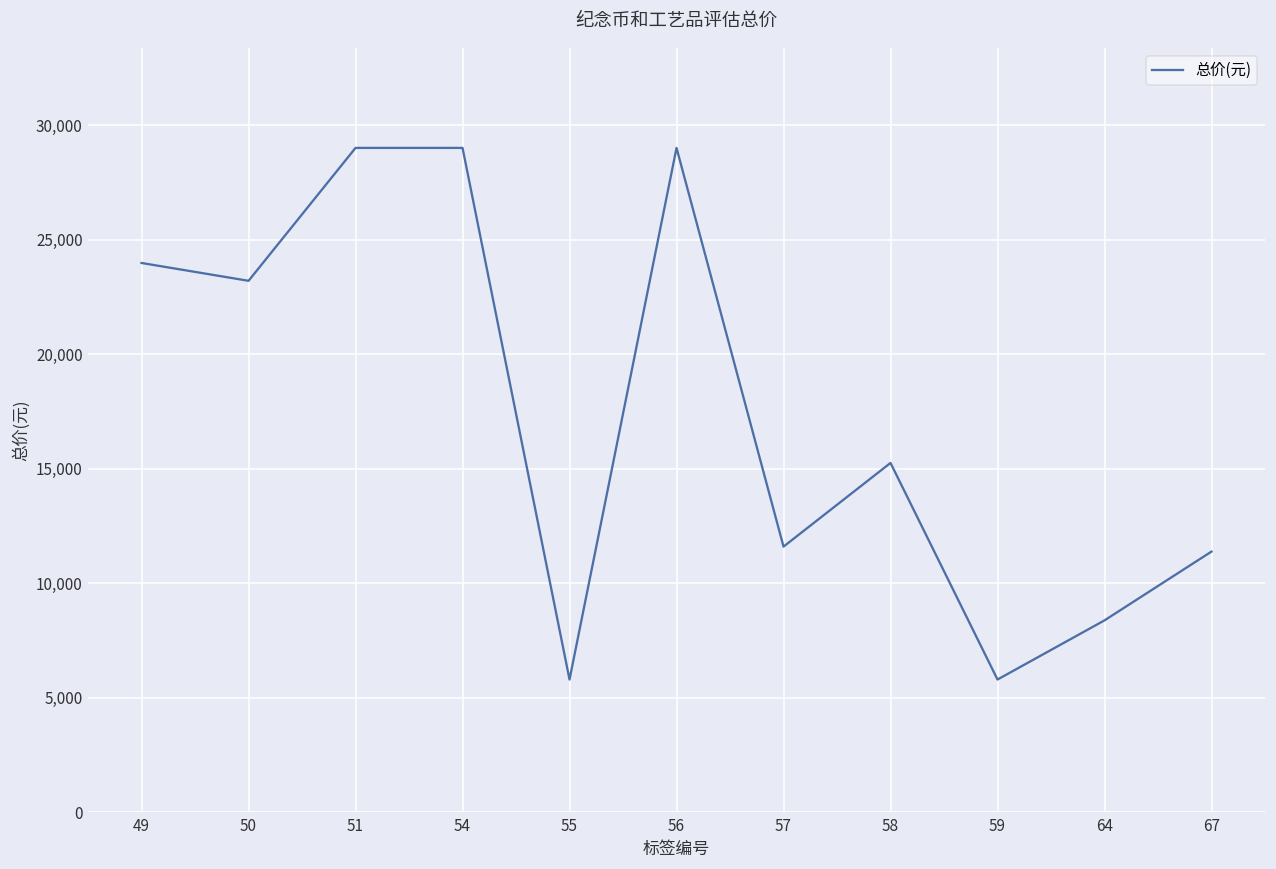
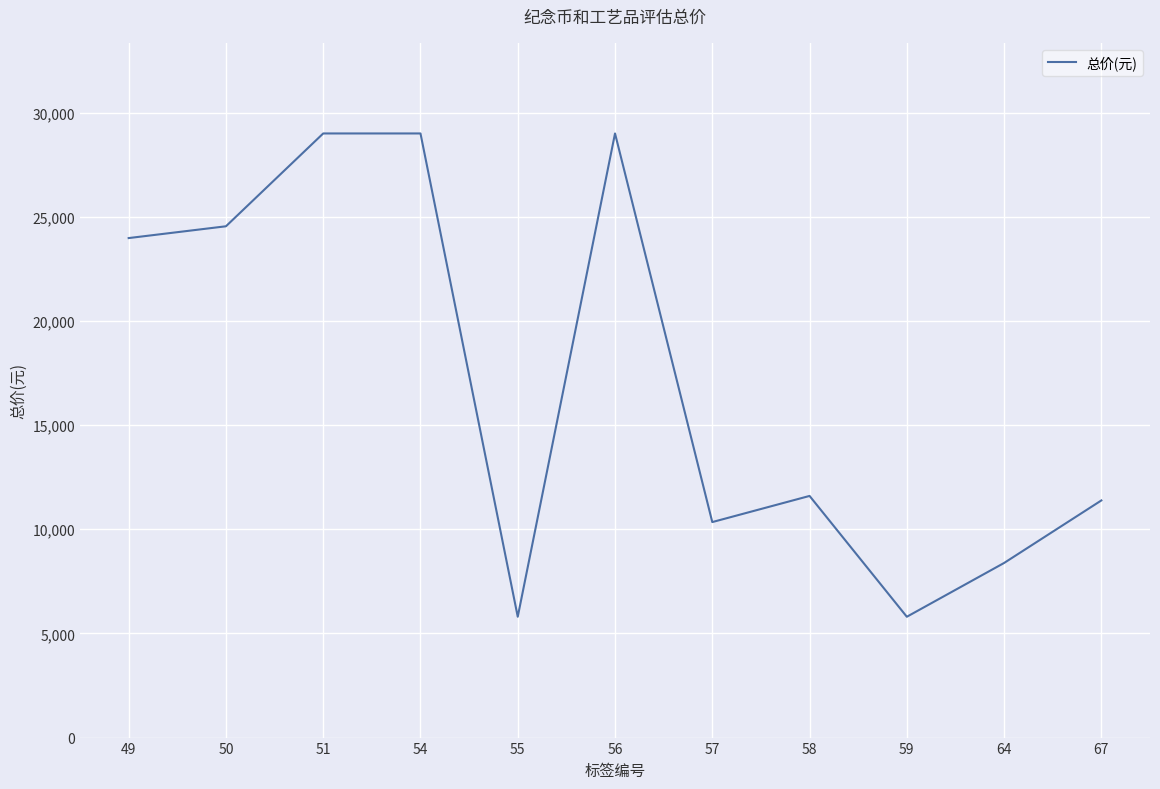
  {
    "49": "24,000",
-   "50": "23,200",
+   "50": "24,500",
    "51": "29,000",
    "54": "29,000",
    "55": "5,800",
    "56": "29,000",
-   "57": "11,600",
-   "58": "15,300",
+   "57": "10,300",
+   "58": "11,600",
    "59": "5,800",
    "64": "8,400",
    "67": "11,400"
  }
